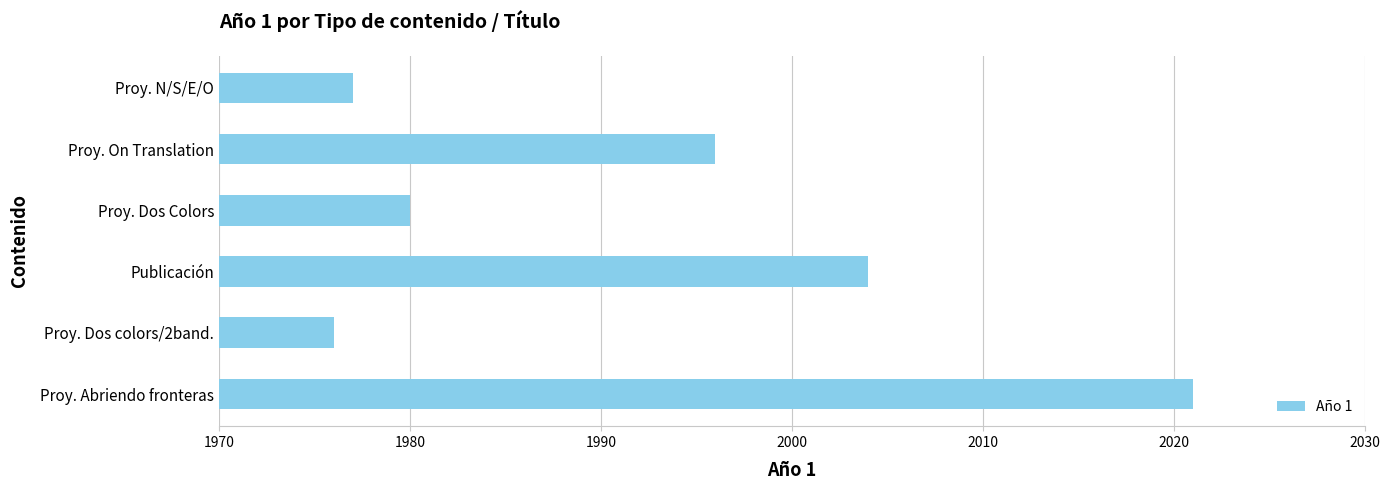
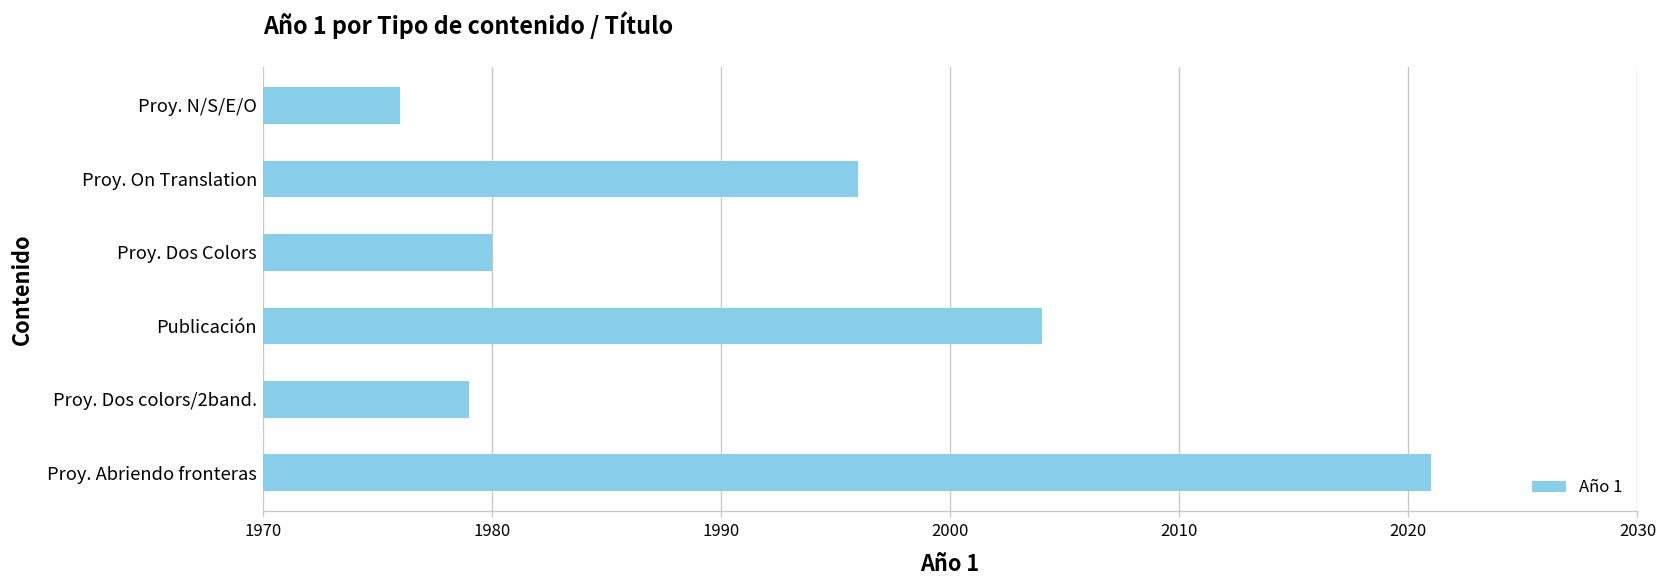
  {
-   "Proy. N/S/E/O": 1977,
+   "Proy. N/S/E/O": 1976,
    "Proy. On Translation": 1996,
    "Proy. Dos Colors": 1980,
    "Publicación": 2004,
-   "Proy. Dos colors/2band.": 1976,
+   "Proy. Dos colors/2band.": 1979,
    "Proy. Abriendo fronteras": 2021
  }
